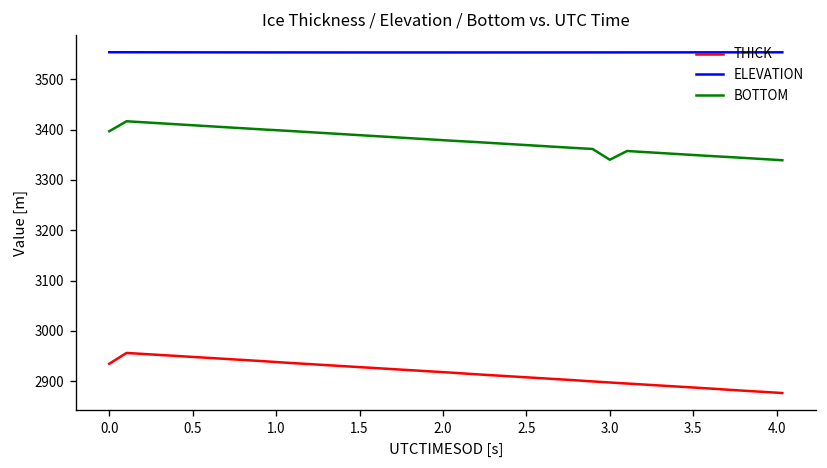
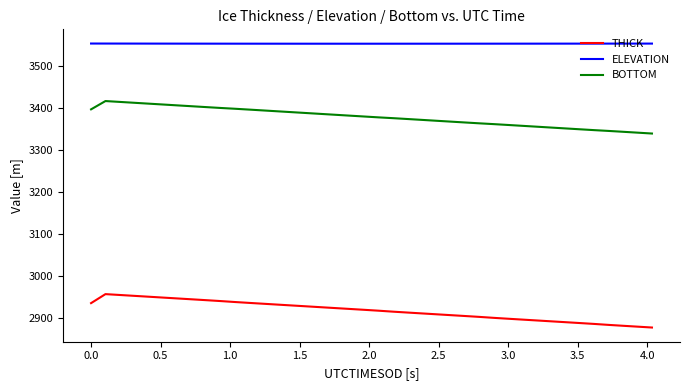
  {
    "THICK": {
      "0.0": 2930,
      "3.0": 2900
    },
    "ELEVATION": {
      "0.0": 3550,
      "3.0": 3550
    },
    "BOTTOM": {
      "0.0": 3400,
-     "3.0": 3340
+     "3.0": 3360
    }
  }
